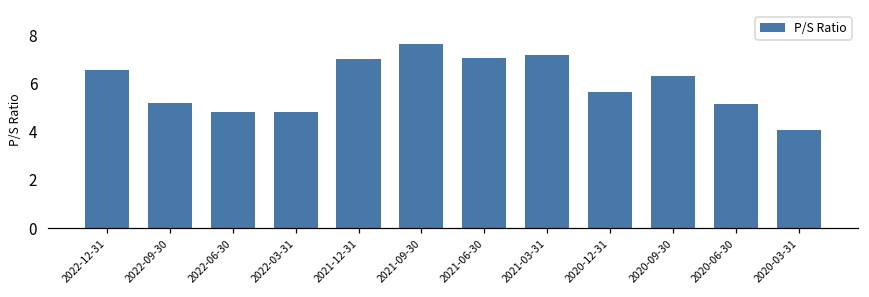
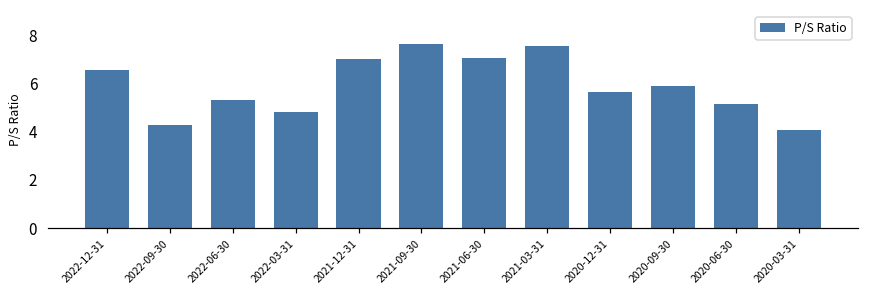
  {
    "2022-12-31": 6.6,
-   "2022-09-30": 5.2,
-   "2022-06-30": 4.8,
+   "2022-09-30": 4.3,
+   "2022-06-30": 5.3,
    "2022-03-31": 4.8,
    "2021-12-31": 7.0,
    "2021-09-30": 7.6,
    "2021-06-30": 7.1,
-   "2021-03-31": 7.2,
+   "2021-03-31": 7.6,
    "2020-12-31": 5.6,
-   "2020-09-30": 6.3,
+   "2020-09-30": 5.9,
    "2020-06-30": 5.2,
    "2020-03-31": 4.1
  }
